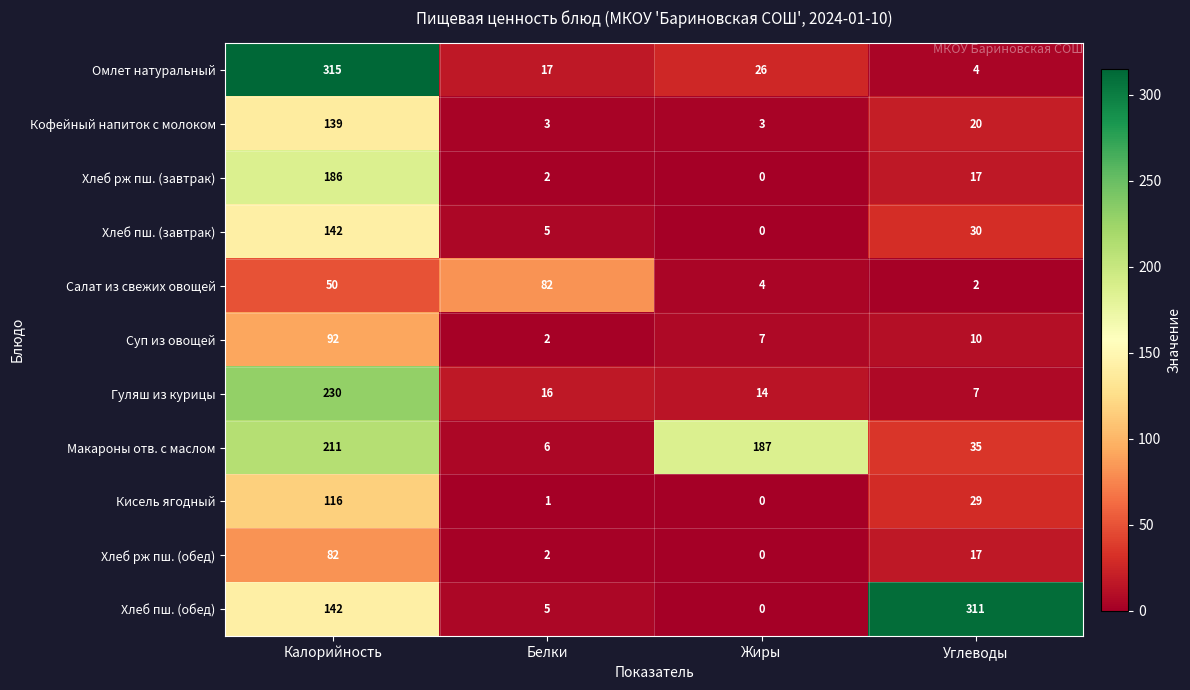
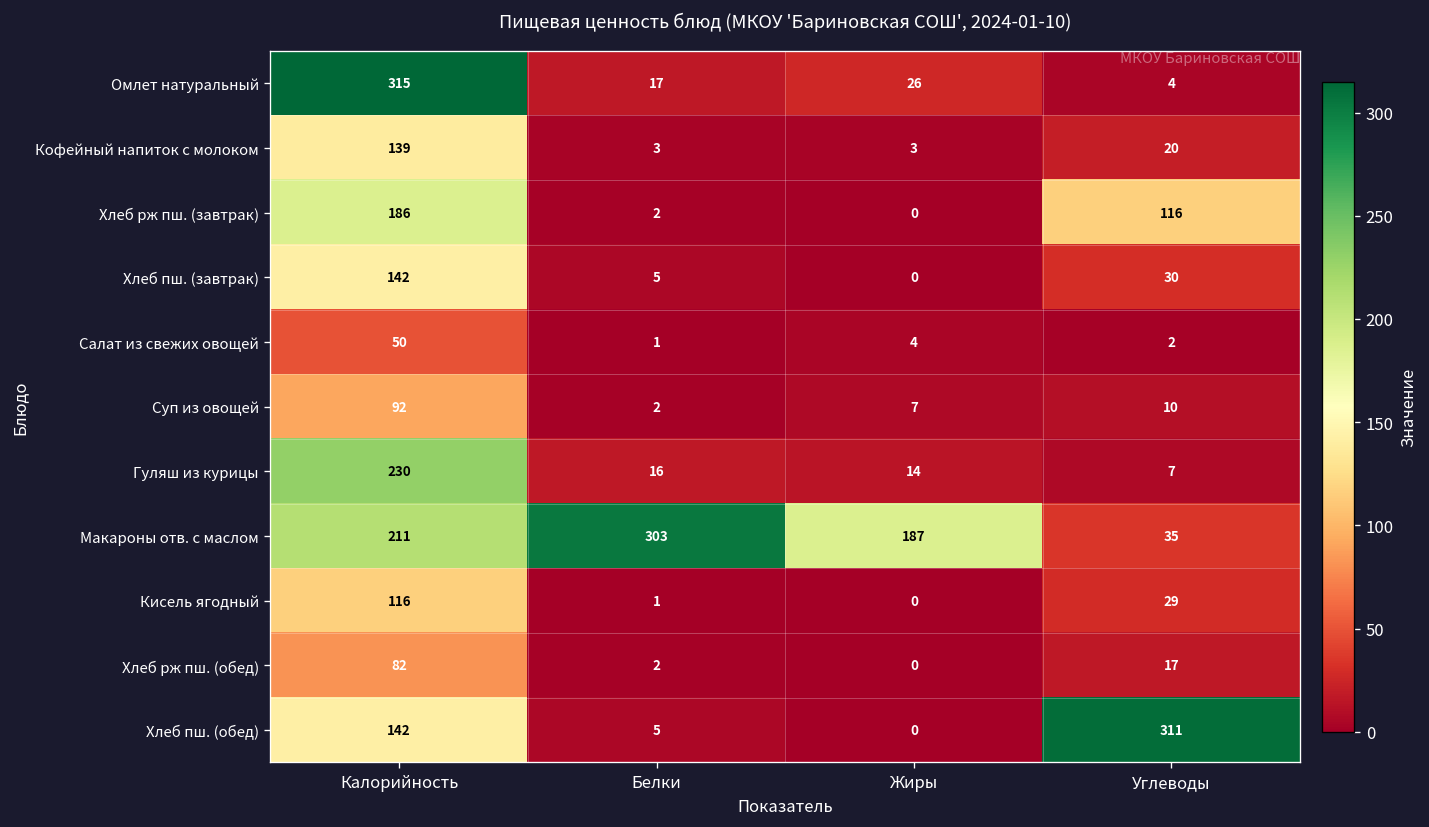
  {
    "Омлет натуральный": {
      "Калорийность": 315,
      "Белки": 17,
      "Жиры": 26
    },
    "Кофейный напиток с молоком": {
      "Калорийность": 139,
      "Белки": 3,
      "Жиры": 3,
      "Углеводы": 20
    },
    "Хлеб рж пш. (завтрак)": {
      "Калорийность": 186,
      "Белки": 2,
      "Жиры": 0,
-     "Углеводы": 17
+     "Углеводы": 116
    },
    "Хлеб пш. (завтрак)": {
      "Калорийность": 142,
      "Белки": 5,
      "Жиры": 0,
      "Углеводы": 30
    },
    "Салат из свежих овощей": {
      "Калорийность": 50,
-     "Белки": 82,
+     "Белки": 1,
      "Жиры": 4,
      "Углеводы": 2
    },
    "Суп из овощей": {
      "Калорийность": 92,
      "Белки": 2,
      "Жиры": 7,
      "Углеводы": 10
    },
    "Гуляш из курицы": {
      "Калорийность": 230,
      "Белки": 16,
      "Жиры": 14,
      "Углеводы": 7
    },
    "Макароны отв. с маслом": {
      "Калорийность": 211,
-     "Белки": 6,
+     "Белки": 303,
      "Жиры": 187,
      "Углеводы": 35
    },
    "Кисель ягодный": {
      "Калорийность": 116,
      "Белки": 1,
      "Жиры": 0,
      "Углеводы": 29
    },
    "Хлеб рж пш. (обед)": {
      "Калорийность": 82,
      "Белки": 2,
      "Жиры": 0,
      "Углеводы": 17
    },
    "Хлеб пш. (обед)": {
      "Калорийность": 142,
      "Белки": 5,
      "Жиры": 0,
      "Углеводы": 311
    }
  }
